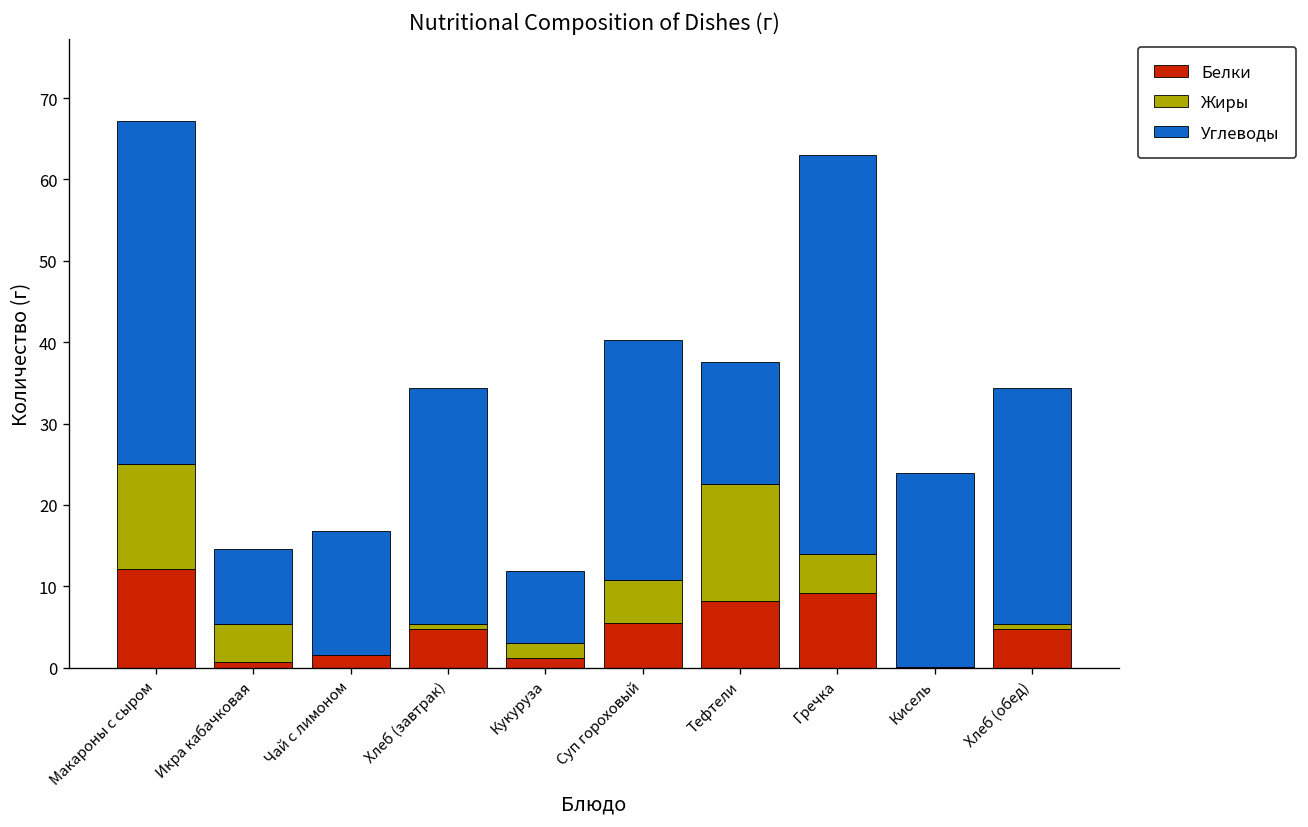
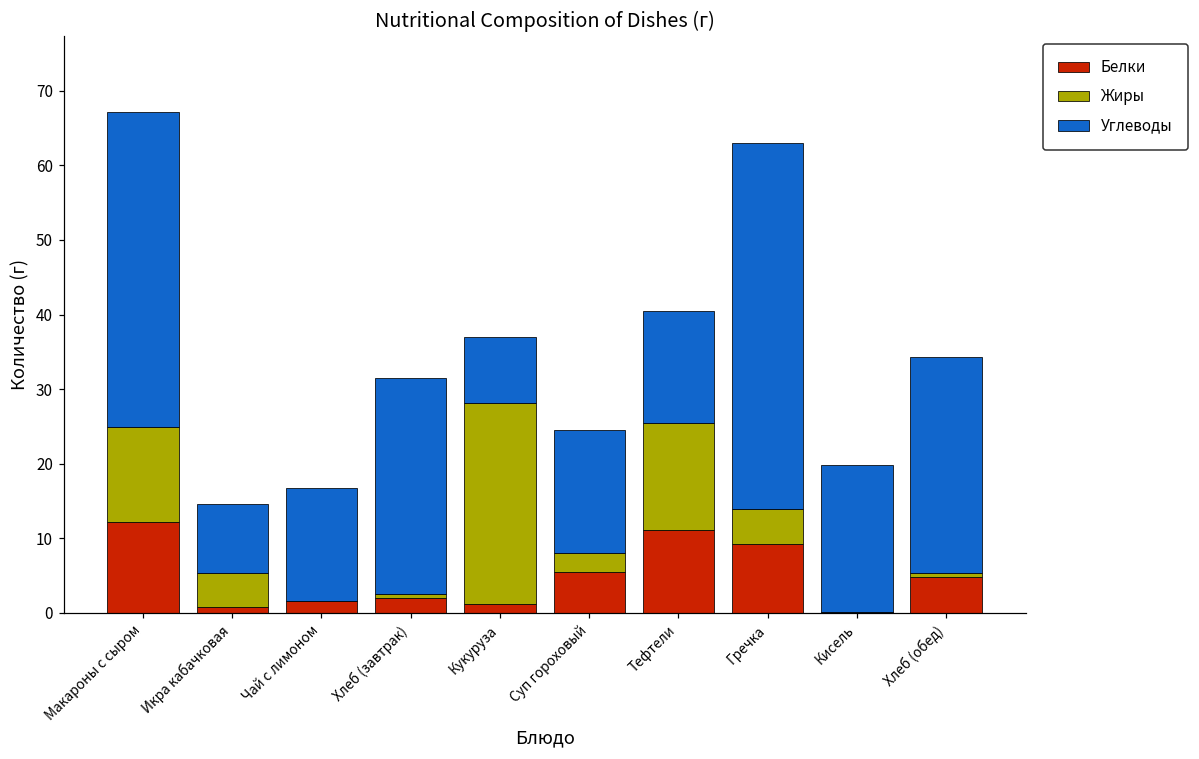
  {
    "Белки": {
      "Макароны с сыром": 12,
      "Икра кабачковая": 1,
      "Чай с лимоном": 2,
-     "Хлеб (завтрак)": 5,
+     "Хлеб (завтрак)": 2,
      "Кукуруза": 1,
      "Суп гороховый": 6,
-     "Тефтели": 8,
+     "Тефтели": 11,
      "Гречка": 9,
      "Хлеб (обед)": 5
    },
    "Жиры": {
      "Макароны с сыром": 13,
      "Икра кабачковая": 5,
      "Хлеб (завтрак)": 1,
-     "Кукуруза": 2,
-     "Суп гороховый": 5,
+     "Кукуруза": 27,
+     "Суп гороховый": 3,
      "Тефтели": 14,
      "Гречка": 5,
      "Хлеб (обед)": 1
    },
    "Углеводы": {
      "Макароны с сыром": 42,
      "Икра кабачковая": 9,
      "Чай с лимоном": 15,
      "Хлеб (завтрак)": 29,
      "Кукуруза": 9,
-     "Суп гороховый": 29,
+     "Суп гороховый": 17,
      "Тефтели": 15,
      "Гречка": 49,
-     "Кисель": 24,
+     "Кисель": 20,
      "Хлеб (обед)": 29
    }
  }
